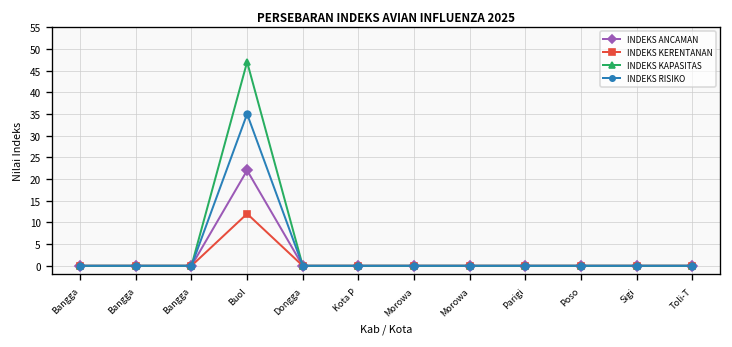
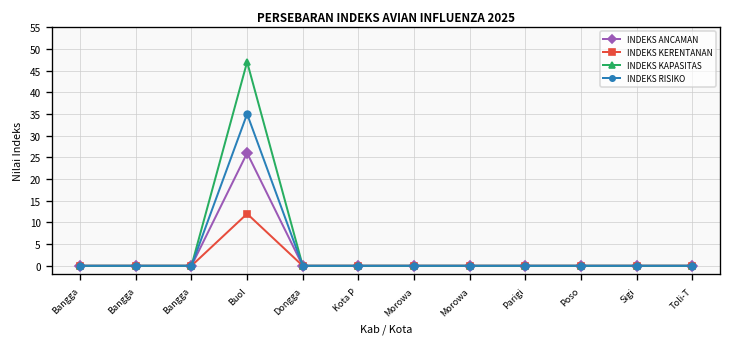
  {
    "INDEKS ANCAMAN": {
-     "Buol": 22
+     "Buol": 26
    },
    "INDEKS KERENTANAN": {
      "Buol": 12
    },
    "INDEKS KAPASITAS": {
      "Buol": 47
    },
    "INDEKS RISIKO": {
      "Buol": 35
    }
  }
